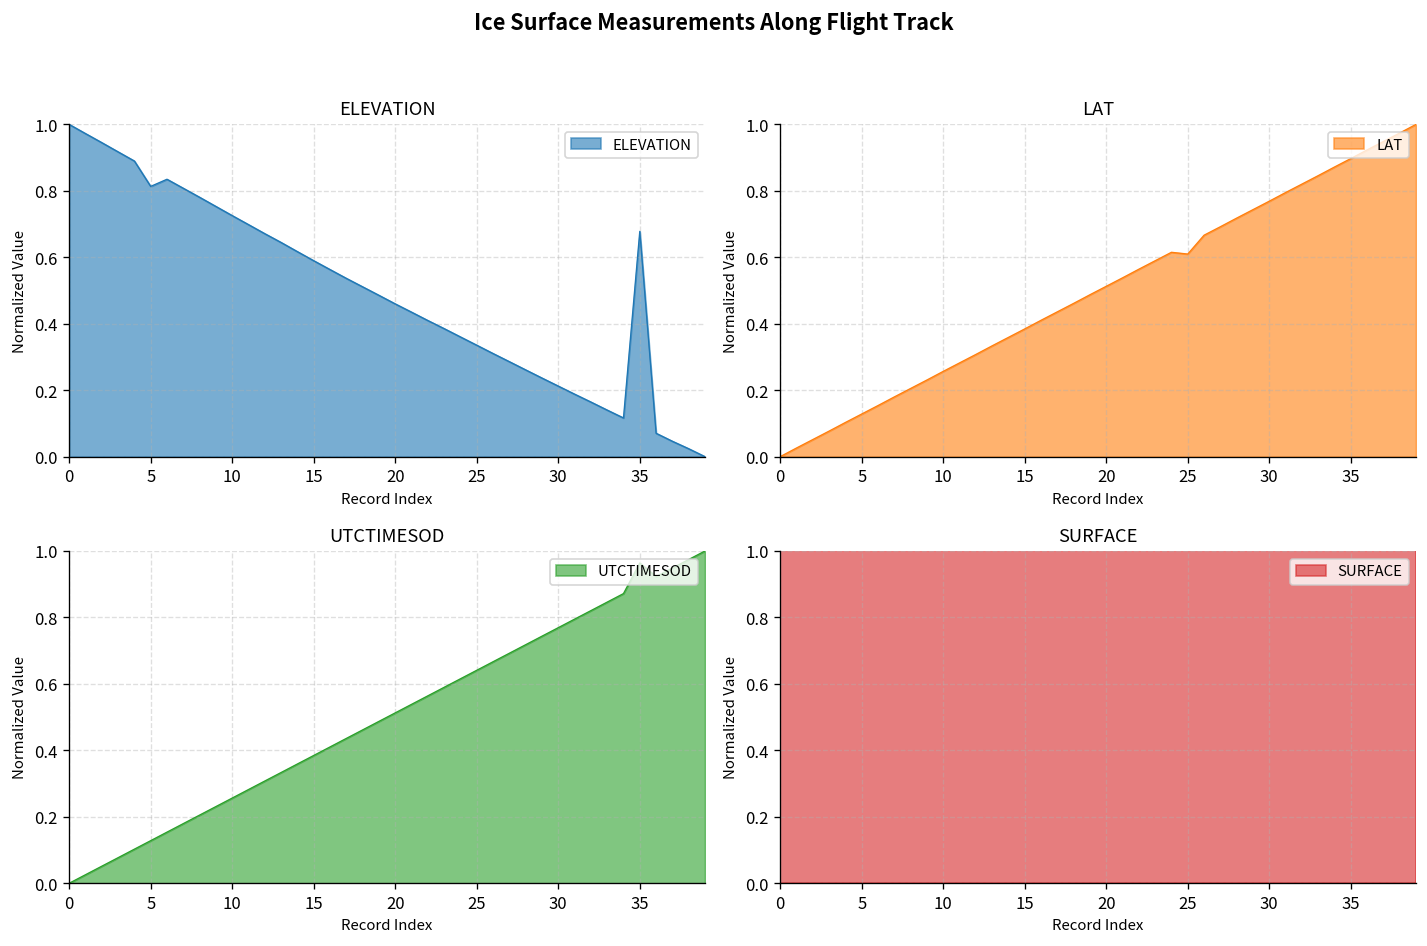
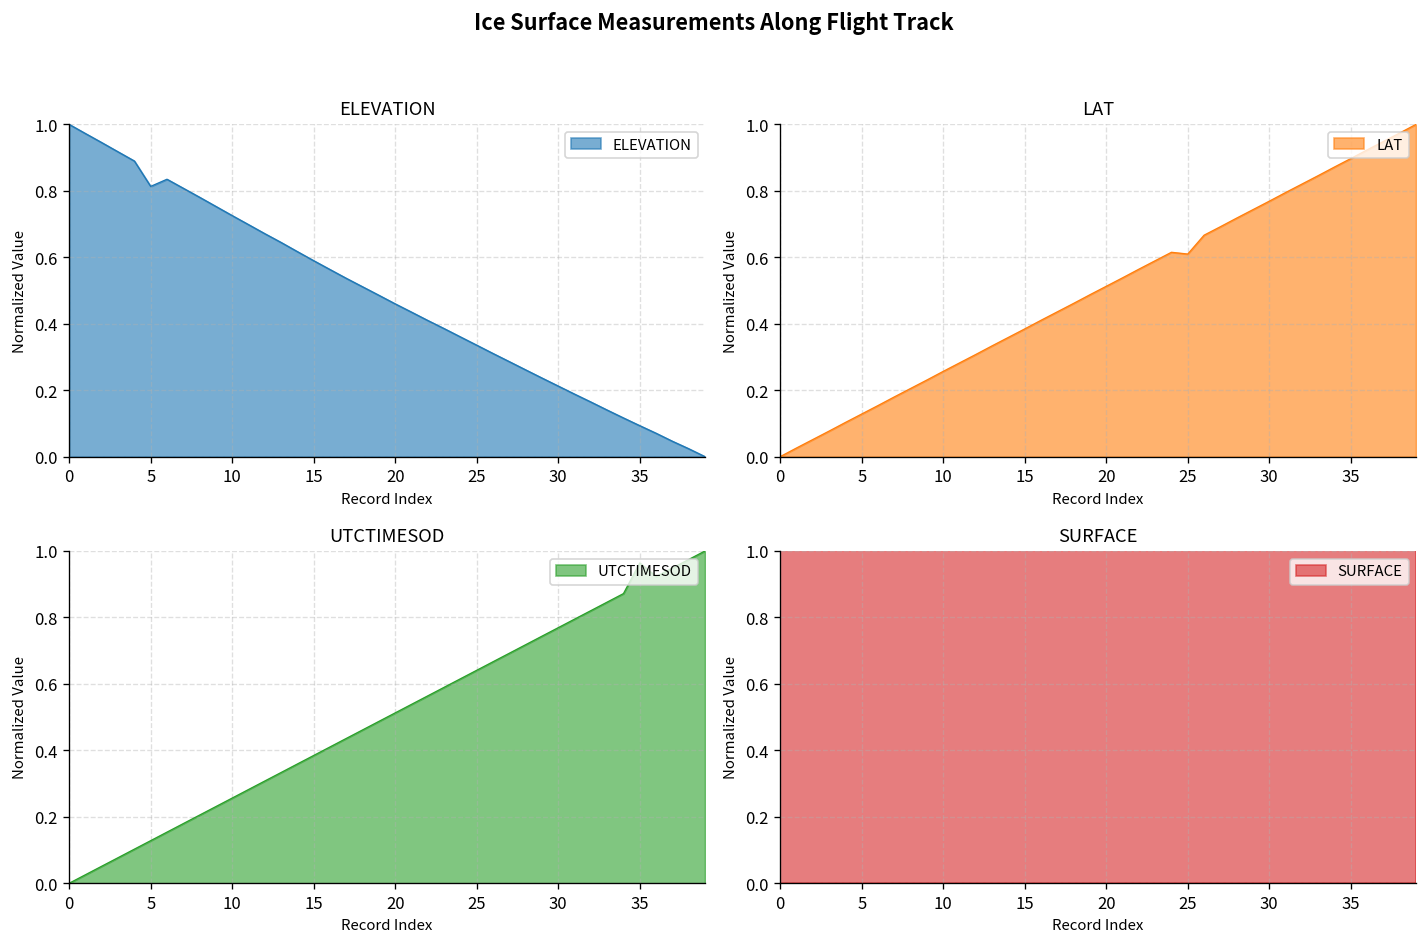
  {
    "ELEVATION": {
      "0": 1.00,
      "5": 0.81,
      "10": 0.73,
      "15": 0.59,
      "20": 0.46,
      "25": 0.34,
      "30": 0.21,
-     "35": 0.68
+     "35": 0.09
    },
    "LAT": {
      "0": 0.00,
      "5": 0.13,
      "10": 0.26,
      "15": 0.38,
      "20": 0.51,
      "25": 0.61,
      "30": 0.77
    },
    "UTCTIMESOD": {
      "0": 0.00,
      "5": 0.13,
      "10": 0.26,
      "15": 0.38,
      "20": 0.51,
      "25": 0.64,
      "30": 0.77
    }
  }
